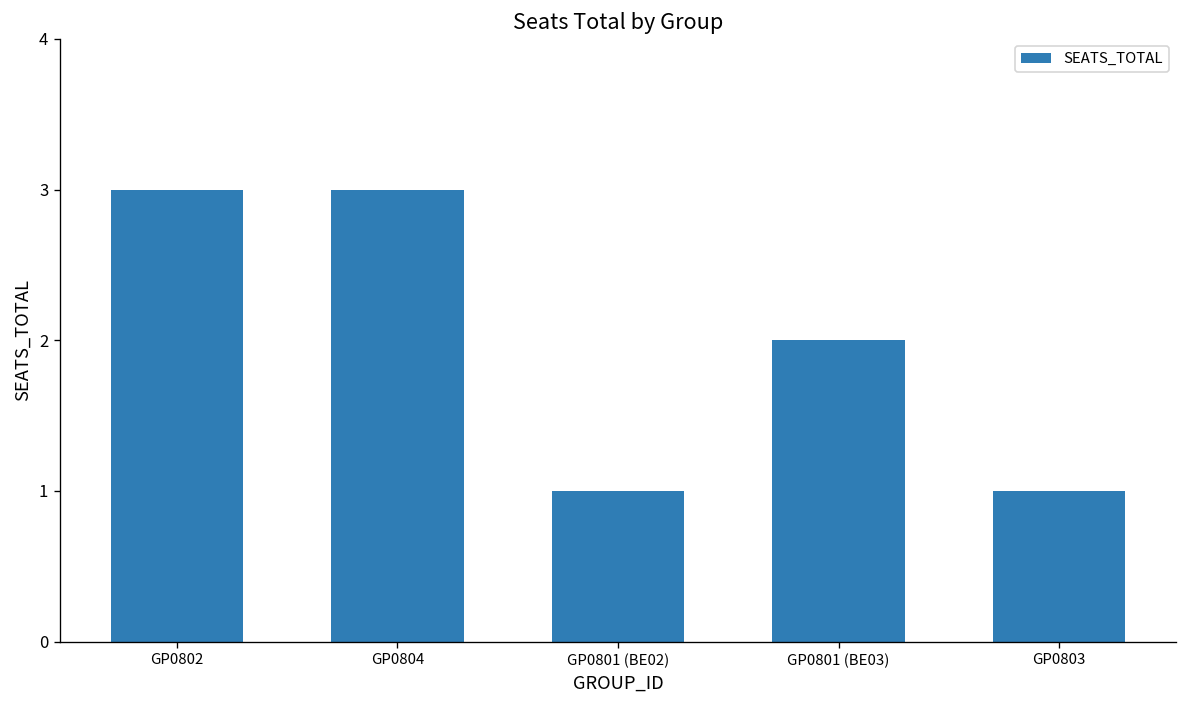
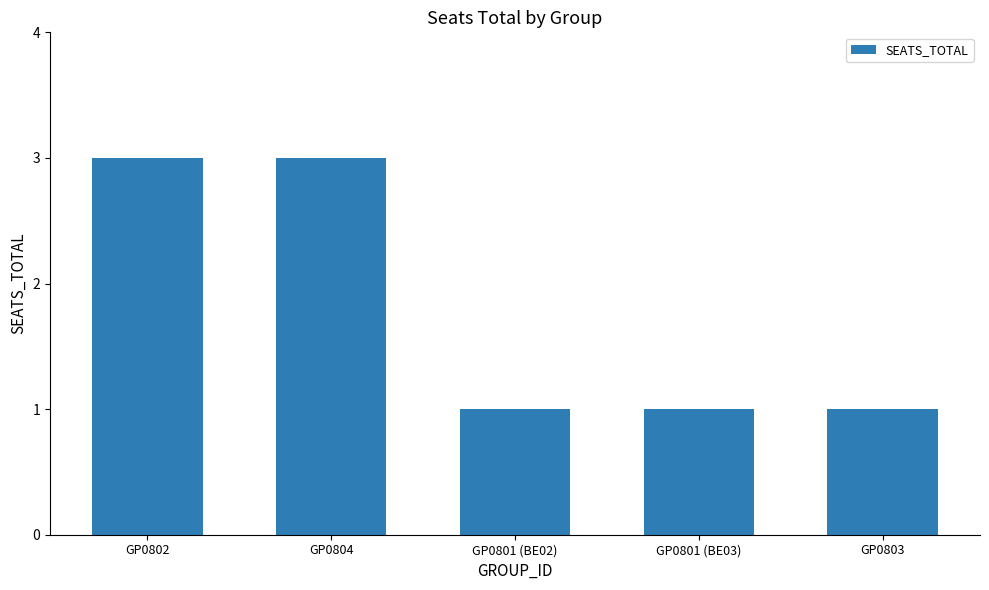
  {
    "GP0802": 3,
    "GP0804": 3,
    "GP0801 (BE02)": 1,
-   "GP0801 (BE03)": 2,
+   "GP0801 (BE03)": 1,
    "GP0803": 1
  }
